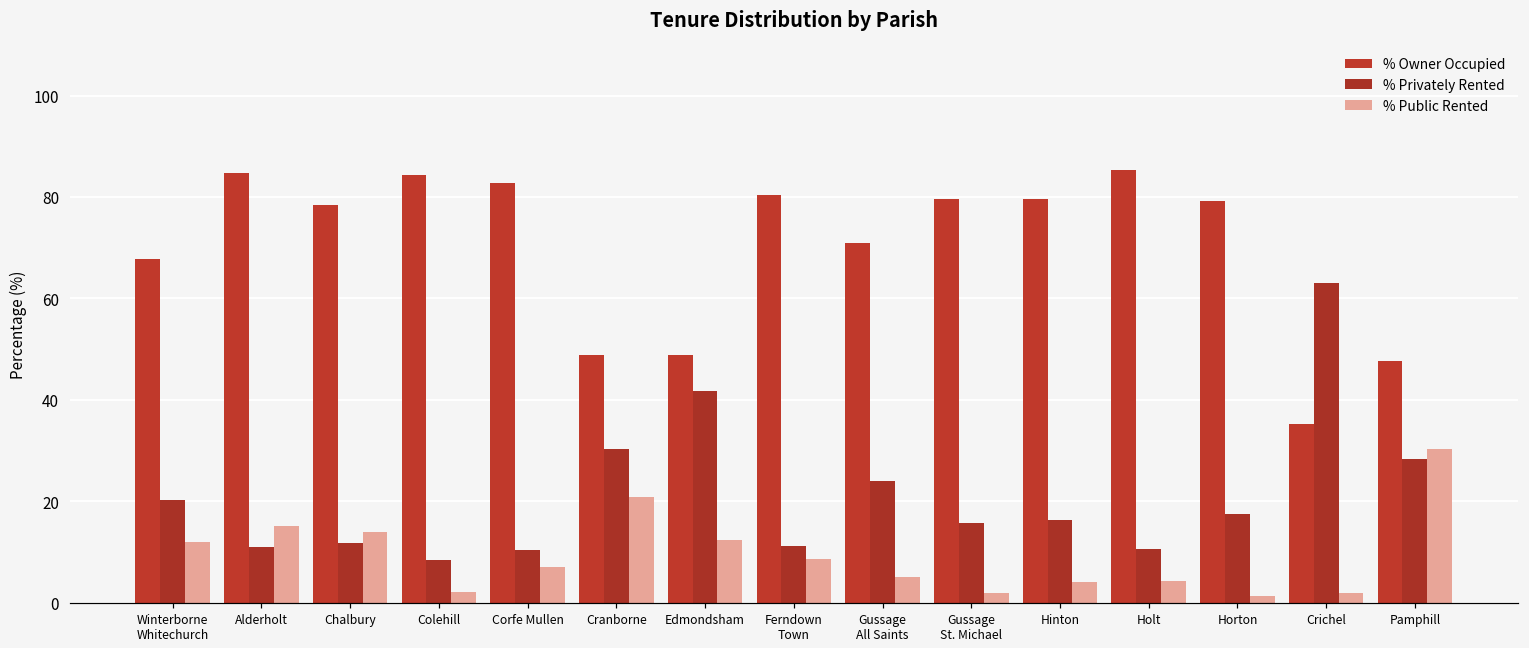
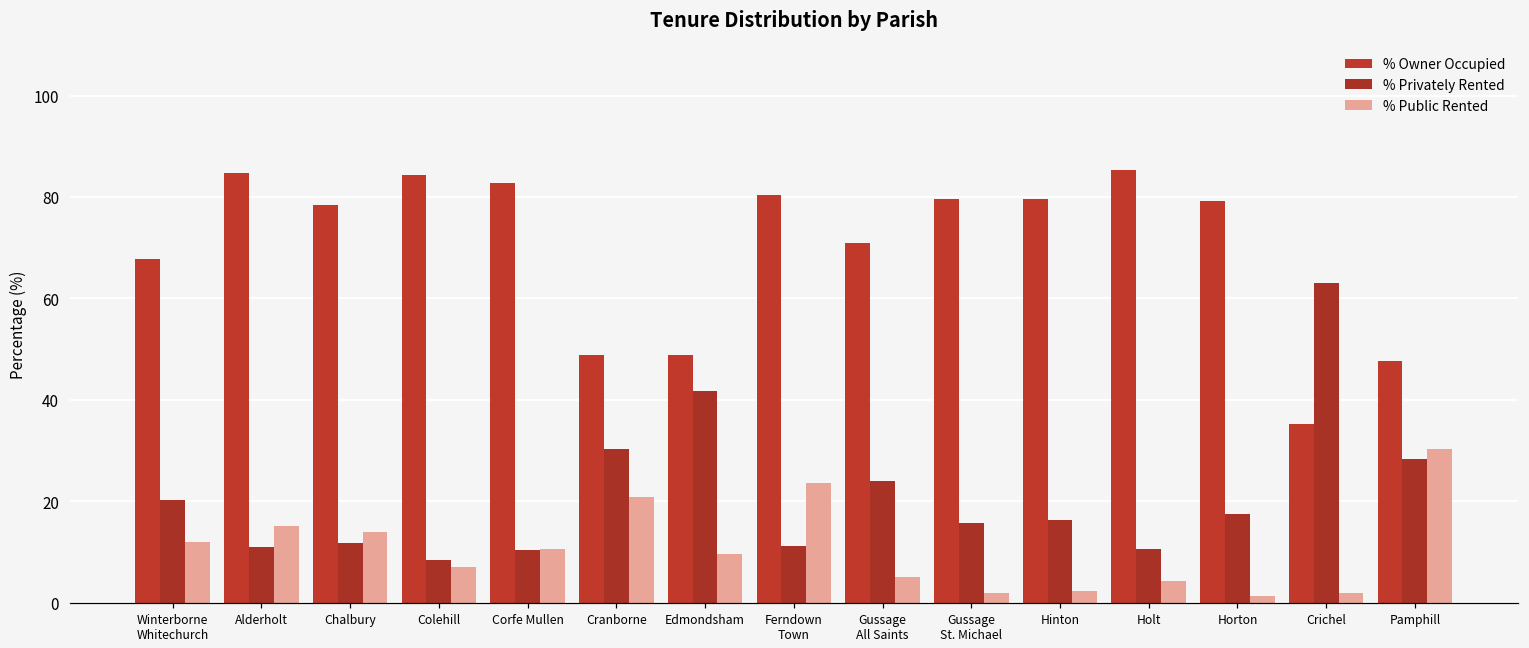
  {
    "% Public Rented": {
      "Winterborne Whitechurch": 12,
      "Alderholt": 15,
      "Chalbury": 14,
-     "Colehill": 2,
-     "Corfe Mullen": 7,
+     "Colehill": 7,
+     "Corfe Mullen": 11,
      "Cranborne": 21,
-     "Edmondsham": 12,
-     "Ferndown Town": 9,
+     "Edmondsham": 10,
+     "Ferndown Town": 24,
      "Gussage All Saints": 5,
      "Gussage St. Michael": 2,
-     "Hinton": 4,
+     "Hinton": 2,
      "Holt": 4,
      "Horton": 1,
      "Crichel": 2,
      "Pamphill": 30
    }
  }
